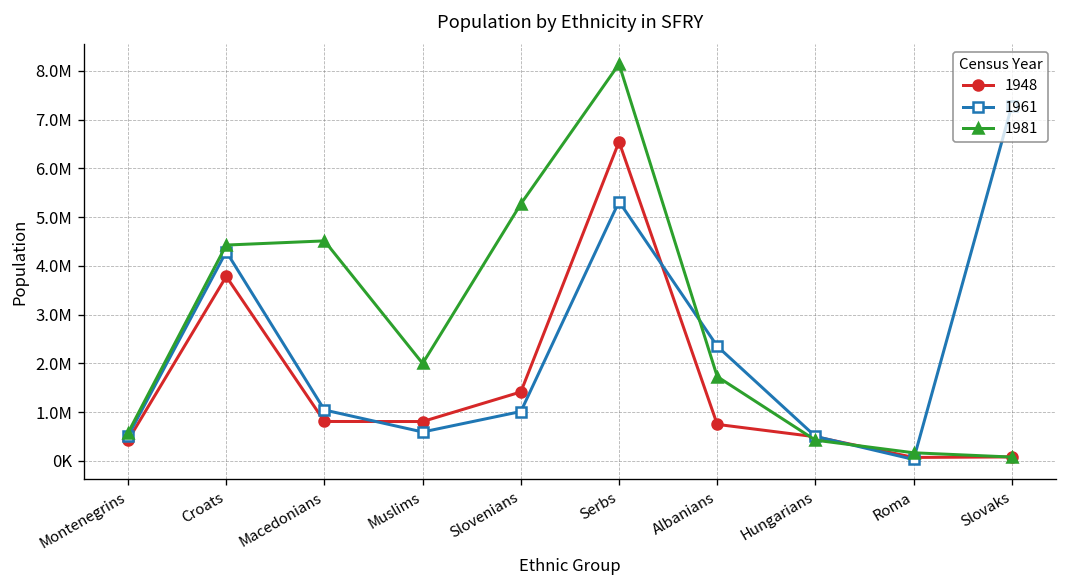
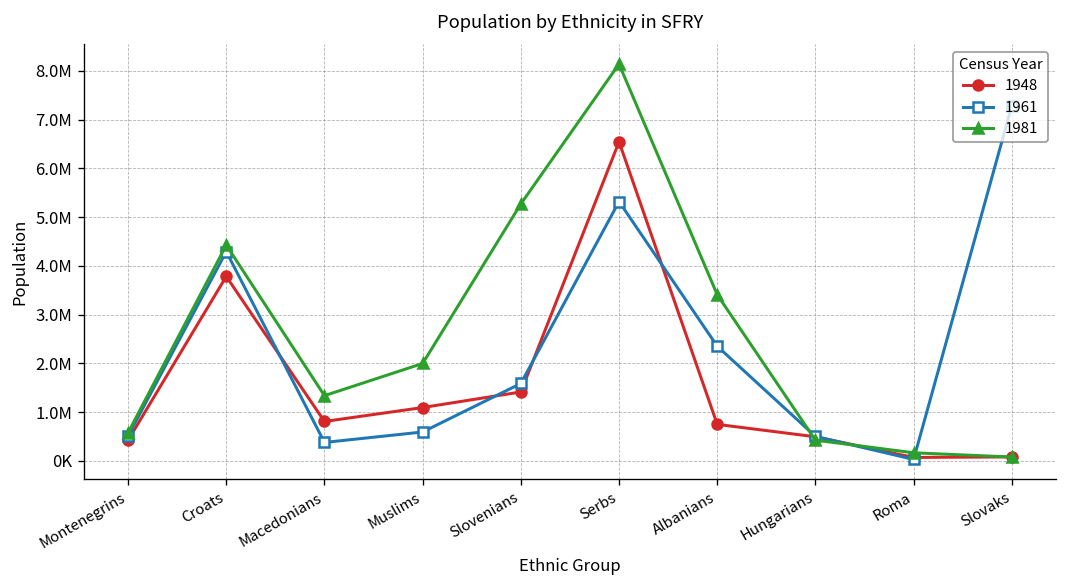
  {
    "1948": {
      "Montenegrins": 400000,
      "Croats": 3800000,
      "Macedonians": 800000,
-     "Muslims": 800000,
+     "Muslims": 1100000,
      "Slovenians": 1400000,
      "Serbs": 6500000,
      "Albanians": 800000
    },
    "1961": {
      "Montenegrins": 500000,
      "Croats": 4300000,
-     "Macedonians": 1000000,
+     "Macedonians": 400000,
      "Muslims": 600000,
-     "Slovenians": 1000000,
+     "Slovenians": 1600000,
      "Serbs": 5300000,
      "Albanians": 2400000
    },
    "1981": {
      "Montenegrins": 600000,
      "Croats": 4400000,
-     "Macedonians": 4500000,
+     "Macedonians": 1300000,
      "Muslims": 2000000,
      "Slovenians": 5300000,
      "Serbs": 8100000,
-     "Albanians": 1700000,
+     "Albanians": 3400000,
      "Hungarians": 400000,
      "Roma": 200000
    }
  }
